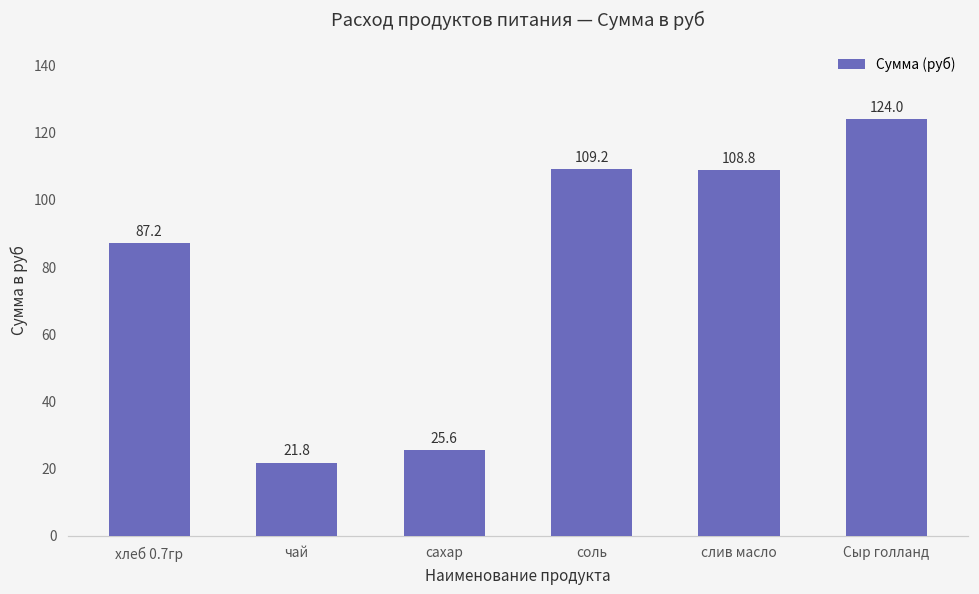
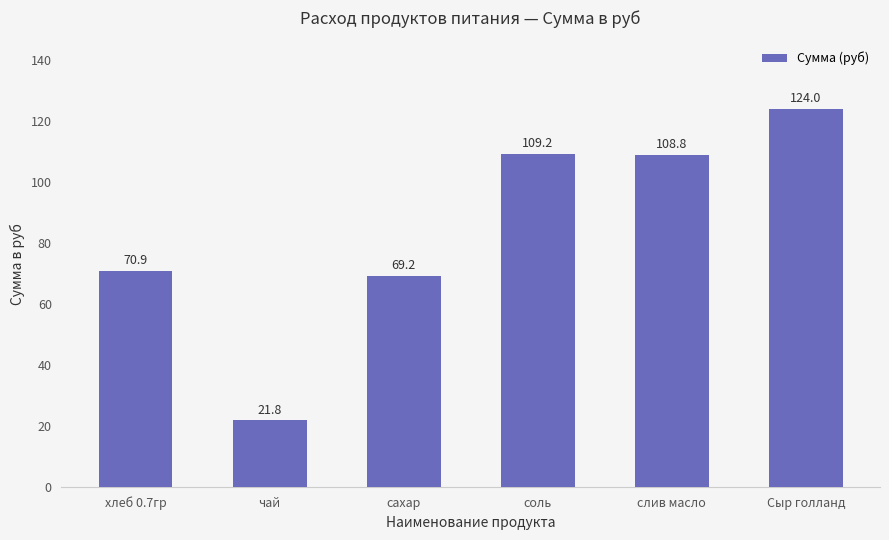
  {
-   "хлеб 0.7гр": 87.2,
+   "хлеб 0.7гр": 70.9,
    "чай": 21.8,
-   "сахар": 25.6,
+   "сахар": 69.2,
    "соль": 109.2,
    "слив масло": 108.8,
    "Сыр голланд": 124.0
  }
